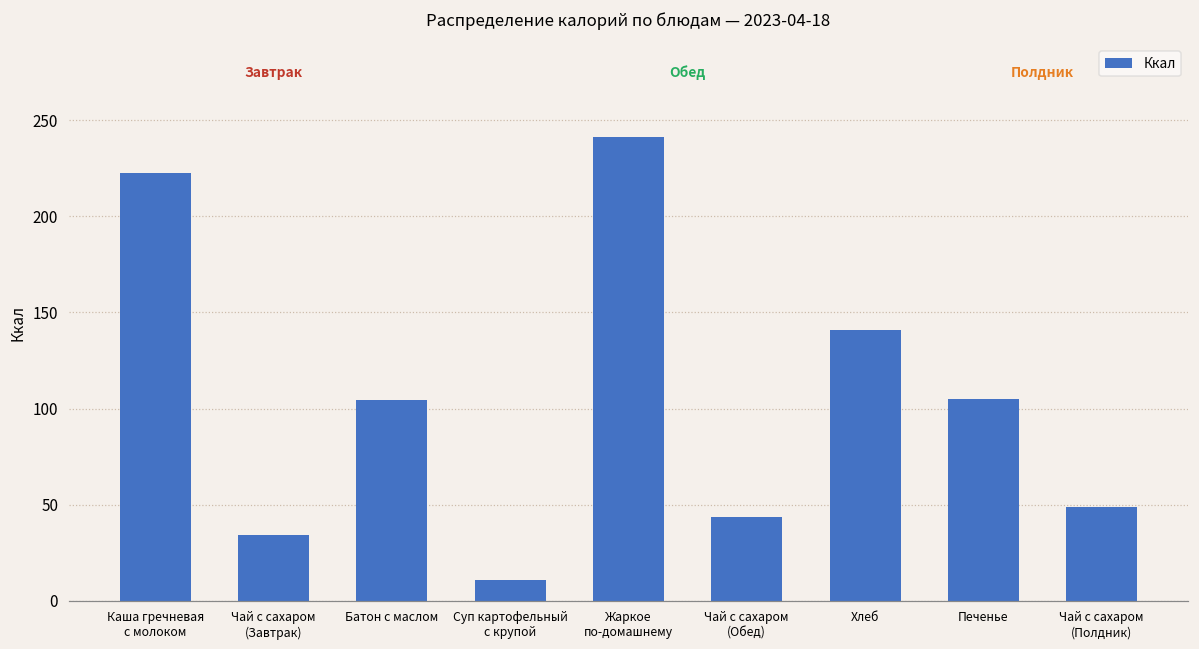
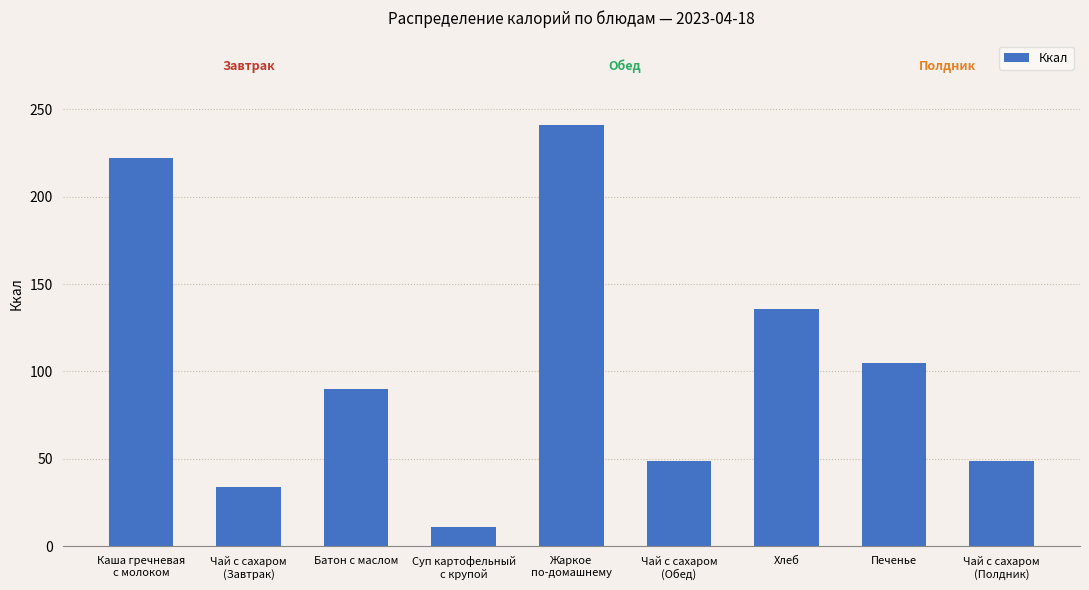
  {
    "Каша гречневая с молоком": 222,
    "Чай с сахаром (Завтрак)": 34,
-   "Батон с маслом": 104,
+   "Батон с маслом": 90,
    "Суп картофельный с крупой": 11,
    "Жаркое по-домашнему": 241,
-   "Чай с сахаром (Обед)": 44,
-   "Хлеб": 141,
+   "Чай с сахаром (Обед)": 49,
+   "Хлеб": 136,
    "Печенье": 105,
    "Чай с сахаром (Полдник)": 49
  }
